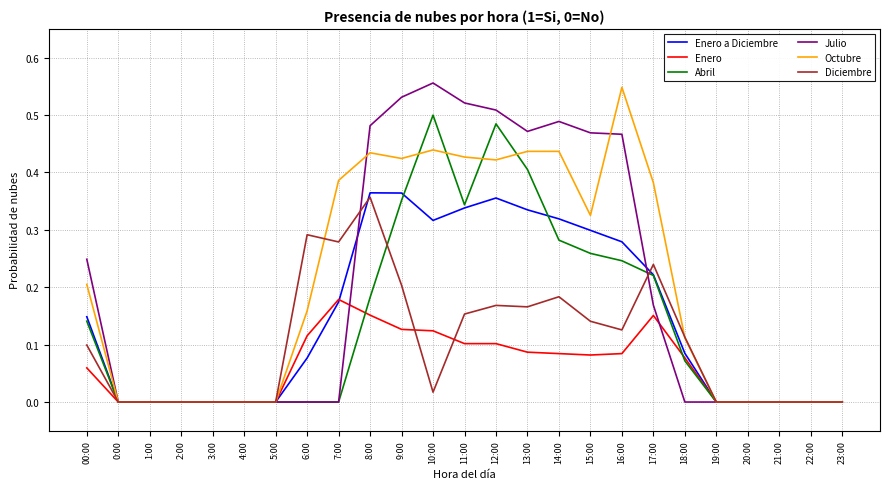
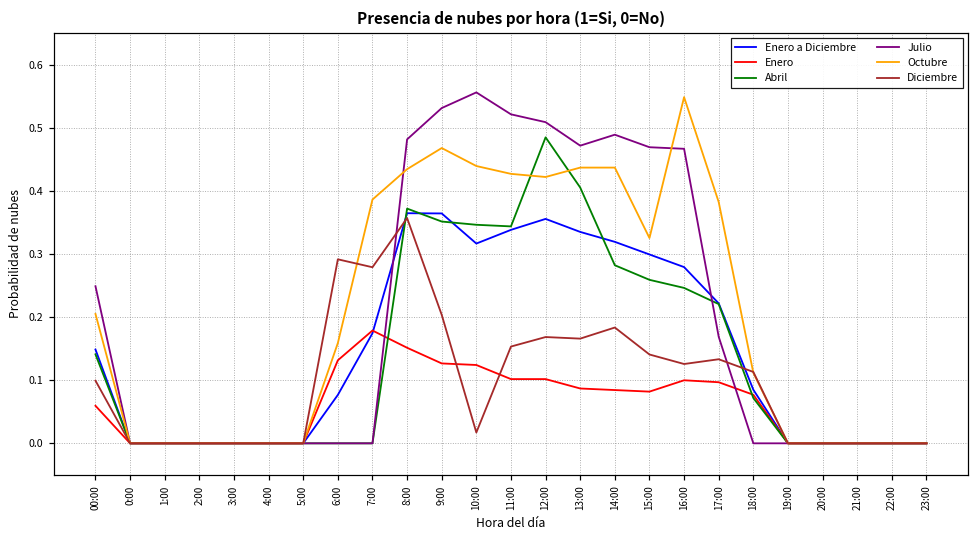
  {
    "Enero a Diciembre": {
      "00:00": 0.15,
      "6:00": 0.08,
      "8:00": 0.36,
      "9:00": 0.36,
      "10:00": 0.32,
      "11:00": 0.34,
      "12:00": 0.36,
      "13:00": 0.33,
      "14:00": 0.32,
      "15:00": 0.30,
      "16:00": 0.28,
      "18:00": 0.08
    },
    "Enero": {
      "00:00": 0.06,
-     "6:00": 0.12,
+     "6:00": 0.13,
      "8:00": 0.15,
      "9:00": 0.13,
      "10:00": 0.12,
      "11:00": 0.10,
      "12:00": 0.10,
      "13:00": 0.09,
      "14:00": 0.08,
      "15:00": 0.08,
-     "16:00": 0.08,
-     "17:00": 0.15,
+     "16:00": 0.10,
+     "17:00": 0.10,
      "18:00": 0.08
    },
    "Abril": {
      "00:00": 0.14,
-     "8:00": 0.18,
+     "8:00": 0.37,
      "9:00": 0.35,
-     "10:00": 0.50,
+     "10:00": 0.35,
      "11:00": 0.34,
      "12:00": 0.48,
      "13:00": 0.41,
      "14:00": 0.28,
      "15:00": 0.26,
      "16:00": 0.25,
      "18:00": 0.07
    },
    "Julio": {
      "00:00": 0.25,
      "8:00": 0.48,
      "9:00": 0.53,
      "10:00": 0.56,
      "11:00": 0.52,
      "12:00": 0.51,
      "13:00": 0.47,
      "14:00": 0.49,
      "15:00": 0.47,
      "16:00": 0.47,
      "17:00": 0.17,
      "18:00": 0.00
    },
    "Octubre": {
      "00:00": 0.20,
      "6:00": 0.16,
      "7:00": 0.39,
      "8:00": 0.43,
-     "9:00": 0.42,
+     "9:00": 0.47,
      "10:00": 0.44,
      "11:00": 0.43,
      "12:00": 0.42,
      "13:00": 0.44,
      "14:00": 0.44,
      "15:00": 0.33,
      "16:00": 0.55,
      "17:00": 0.38
    },
    "Diciembre": {
      "00:00": 0.10,
      "6:00": 0.29,
      "7:00": 0.28,
      "8:00": 0.36,
      "9:00": 0.20,
      "10:00": 0.02,
      "11:00": 0.15,
      "12:00": 0.17,
      "13:00": 0.17,
      "14:00": 0.18,
      "15:00": 0.14,
      "16:00": 0.13,
-     "17:00": 0.24
+     "17:00": 0.13
    }
  }
